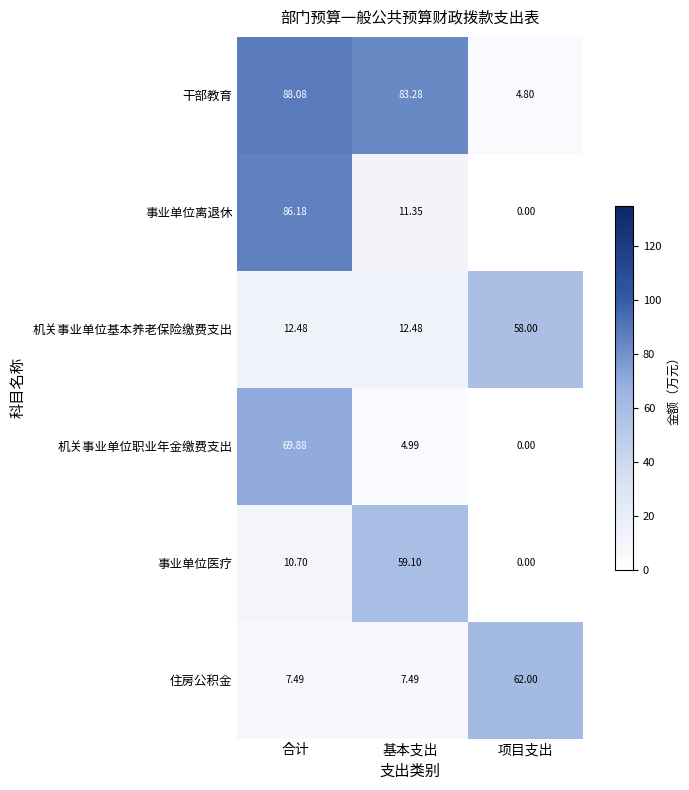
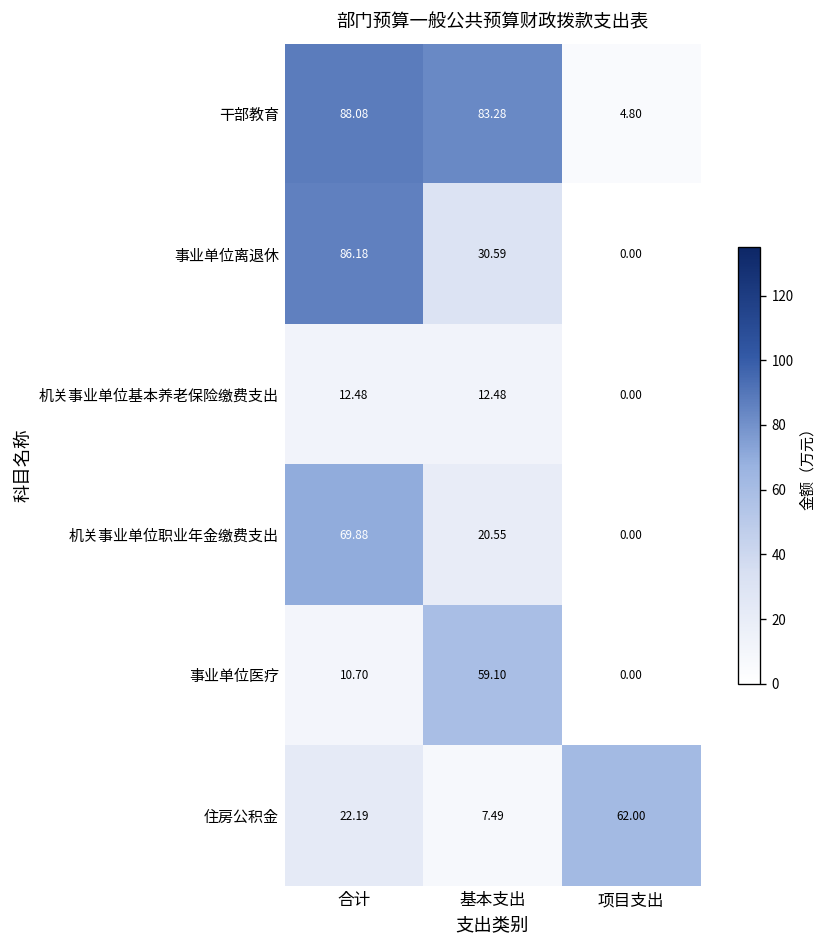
  {
    "干部教育": {
      "合计": 88.08,
      "基本支出": 83.28,
      "项目支出": 4.80
    },
    "事业单位离退休": {
      "合计": 86.18,
-     "基本支出": 11.35,
+     "基本支出": 30.59,
      "项目支出": 0.00
    },
    "机关事业单位基本养老保险缴费支出": {
      "合计": 12.48,
      "基本支出": 12.48,
-     "项目支出": 58.00
+     "项目支出": 0.00
    },
    "机关事业单位职业年金缴费支出": {
      "合计": 69.88,
-     "基本支出": 4.99,
+     "基本支出": 20.55,
      "项目支出": 0.00
    },
    "事业单位医疗": {
      "合计": 10.70,
      "基本支出": 59.10,
      "项目支出": 0.00
    },
    "住房公积金": {
-     "合计": 7.49,
+     "合计": 22.19,
      "基本支出": 7.49,
      "项目支出": 62.00
    }
  }
